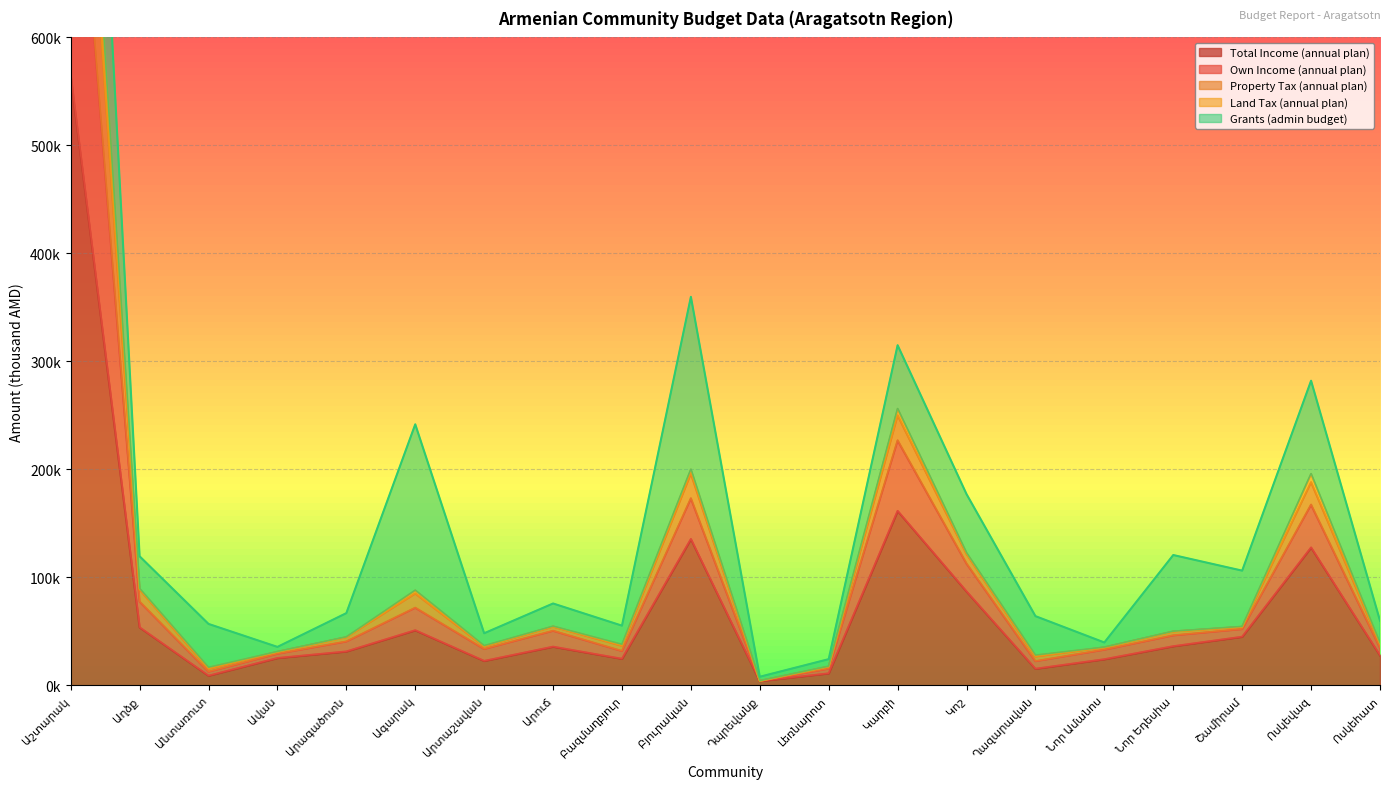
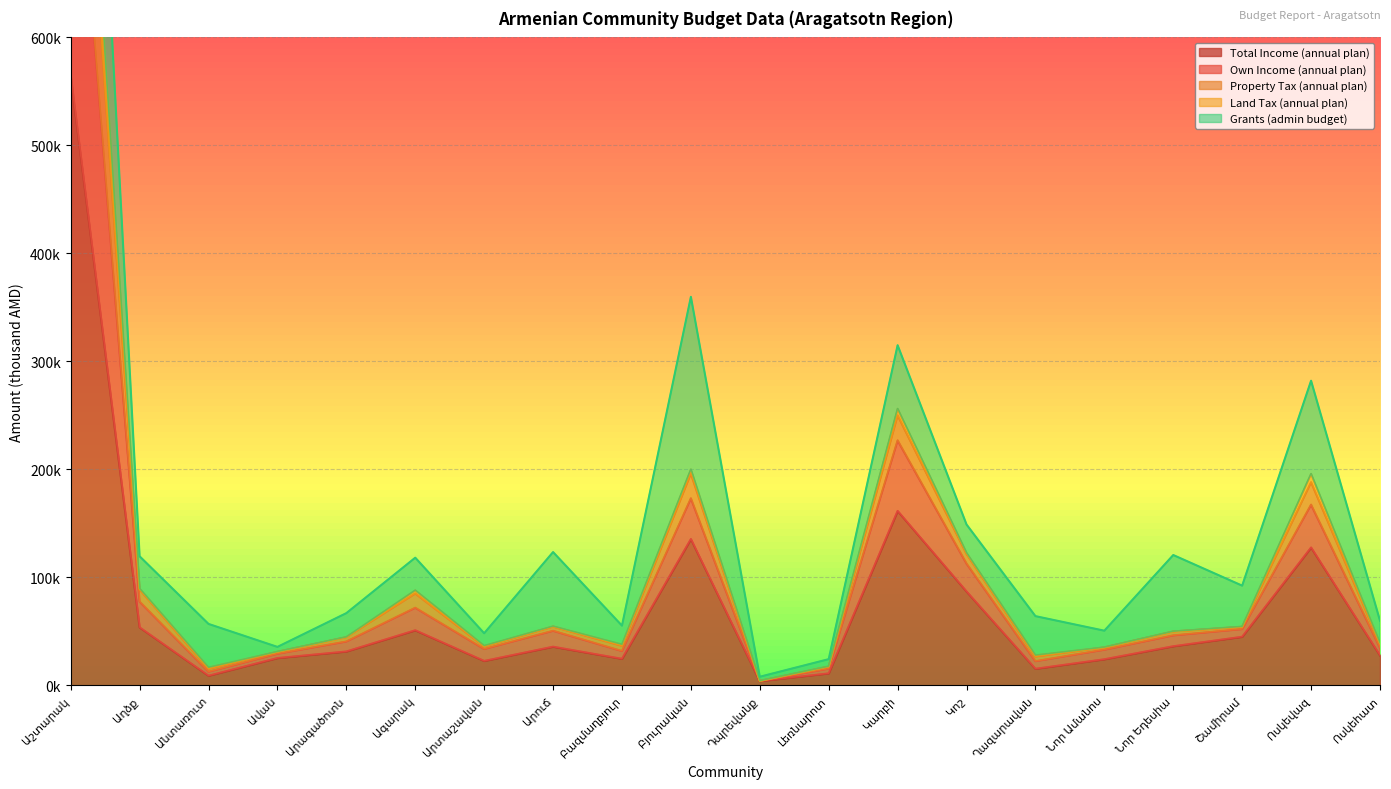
  {
    "Grants (admin budget)": {
      "Աղձք": 30000,
      "Անտառուտ": 40000,
      "Ավան": 4000,
      "Արագածոտն": 22000,
-     "Ագարակ": 154000,
+     "Ագարակ": 30000,
      "Արտաշավան": 12000,
-     "Արուճ": 21000,
+     "Արուճ": 69000,
      "Բազմաղբյուր": 17000,
      "Բյուրական": 160000,
      "Դպրեվանք": 4000,
      "Լեռնարոտ": 7000,
      "Կարբի": 59000,
-     "Կոշ": 54000,
+     "Կոշ": 26000,
      "Ղազարավան": 36000,
-     "Նոր Ամանոս": 4000,
+     "Նոր Ամանոս": 15000,
      "Նոր Եդեսիա": 71000,
-     "Շամիրամ": 52000,
+     "Շամիրամ": 38000,
      "Ոսկեվազ": 86000,
      "Ոսկեհատ": 21000
    }
  }
